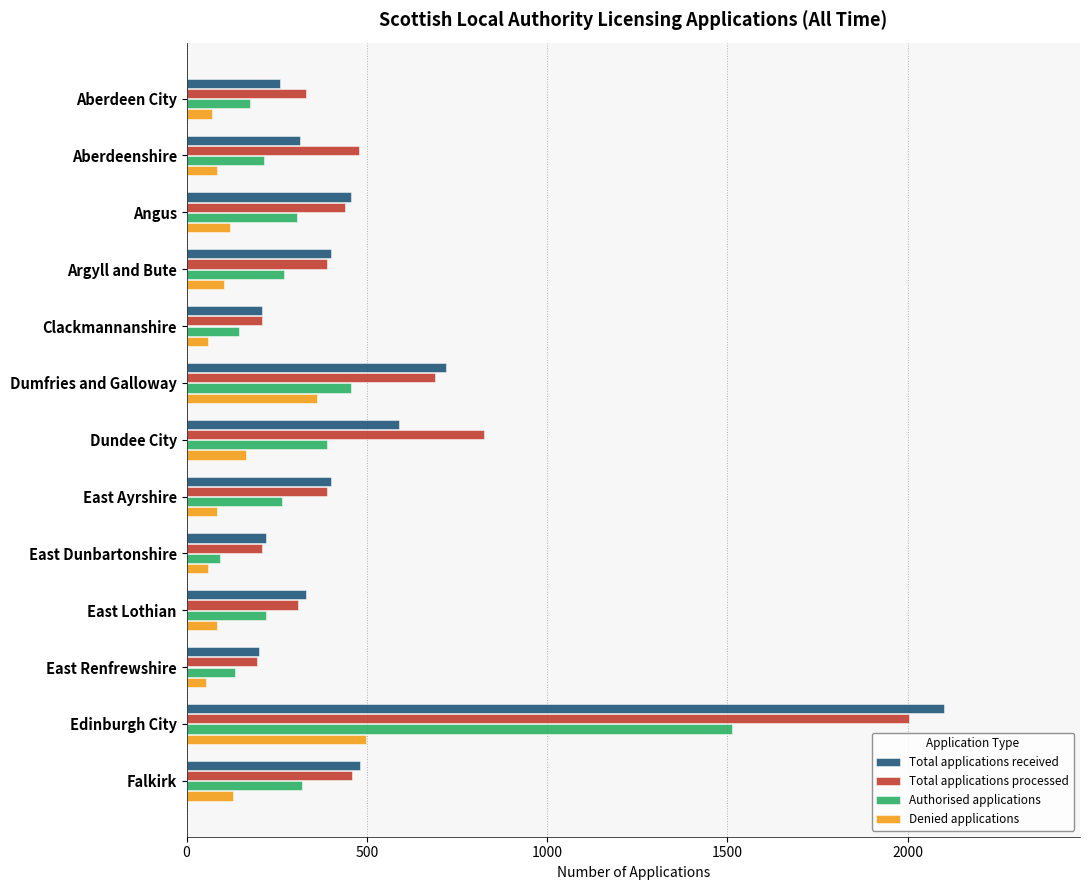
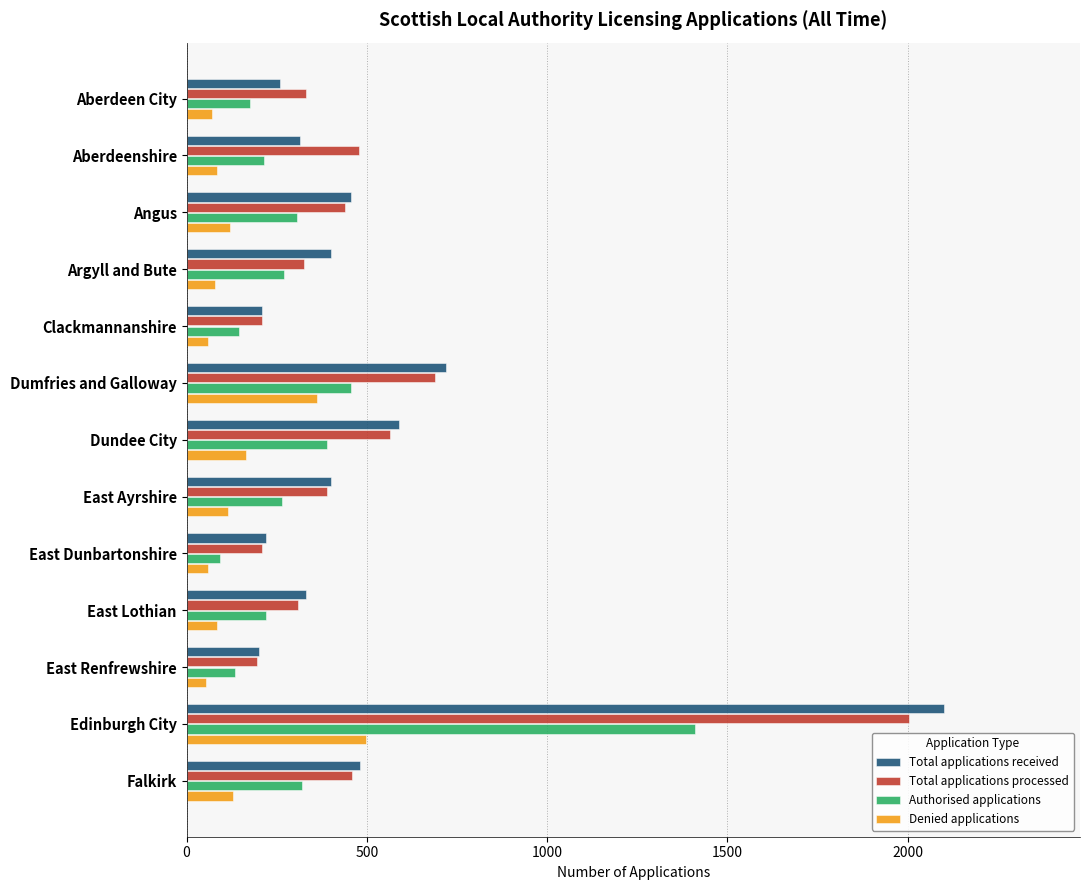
  {
    "Total applications received": {
      "Aberdeen City": 260,
      "Aberdeenshire": 320,
      "Angus": 460,
      "Argyll and Bute": 400,
      "Clackmannanshire": 210,
      "Dumfries and Galloway": 720,
      "Dundee City": 590,
      "East Ayrshire": 400,
      "East Dunbartonshire": 220,
      "East Lothian": 330,
      "East Renfrewshire": 200,
      "Edinburgh City": 2100,
      "Falkirk": 480
    },
    "Total applications processed": {
      "Aberdeen City": 330,
      "Aberdeenshire": 480,
      "Angus": 440,
-     "Argyll and Bute": 390,
+     "Argyll and Bute": 330,
      "Clackmannanshire": 210,
      "Dumfries and Galloway": 690,
-     "Dundee City": 830,
+     "Dundee City": 570,
      "East Ayrshire": 390,
      "East Dunbartonshire": 210,
      "East Lothian": 310,
      "East Renfrewshire": 200,
      "Edinburgh City": 2010,
      "Falkirk": 460
    },
    "Authorised applications": {
      "Aberdeen City": 180,
      "Aberdeenshire": 220,
      "Angus": 310,
      "Argyll and Bute": 270,
      "Clackmannanshire": 150,
      "Dumfries and Galloway": 460,
      "Dundee City": 390,
      "East Ayrshire": 270,
      "East Dunbartonshire": 90,
      "East Lothian": 220,
      "East Renfrewshire": 140,
-     "Edinburgh City": 1510,
+     "Edinburgh City": 1410,
      "Falkirk": 320
    },
    "Denied applications": {
      "Aberdeen City": 70,
      "Aberdeenshire": 90,
      "Angus": 120,
-     "Argyll and Bute": 110,
+     "Argyll and Bute": 80,
      "Clackmannanshire": 60,
      "Dumfries and Galloway": 360,
      "Dundee City": 170,
-     "East Ayrshire": 80,
+     "East Ayrshire": 120,
      "East Dunbartonshire": 60,
      "East Lothian": 90,
      "East Renfrewshire": 60,
      "Edinburgh City": 500,
      "Falkirk": 130
    }
  }
